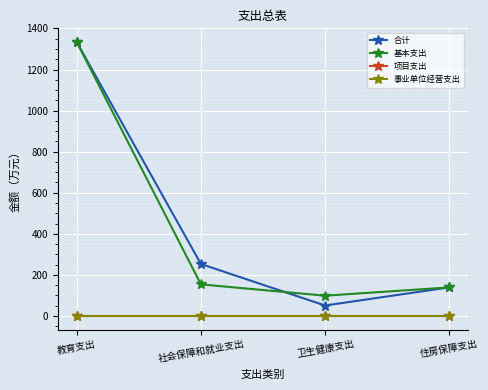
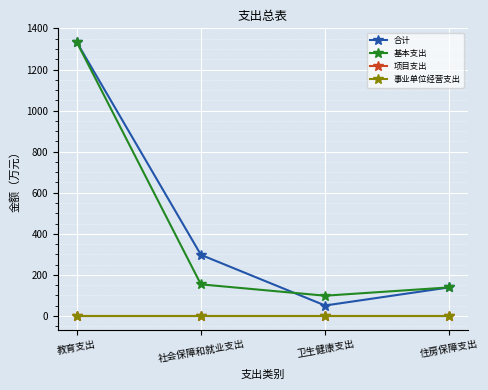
  {
    "合计": {
-     "社会保障和就业支出": 250,
+     "社会保障和就业支出": 300,
      "卫生健康支出": 50
    },
    "基本支出": {
      "社会保障和就业支出": 150,
      "卫生健康支出": 100
    },
    "事业单位经营支出": {
      "教育支出": 0,
      "社会保障和就业支出": 0,
      "卫生健康支出": 0,
      "住房保障支出": 0
    }
  }
